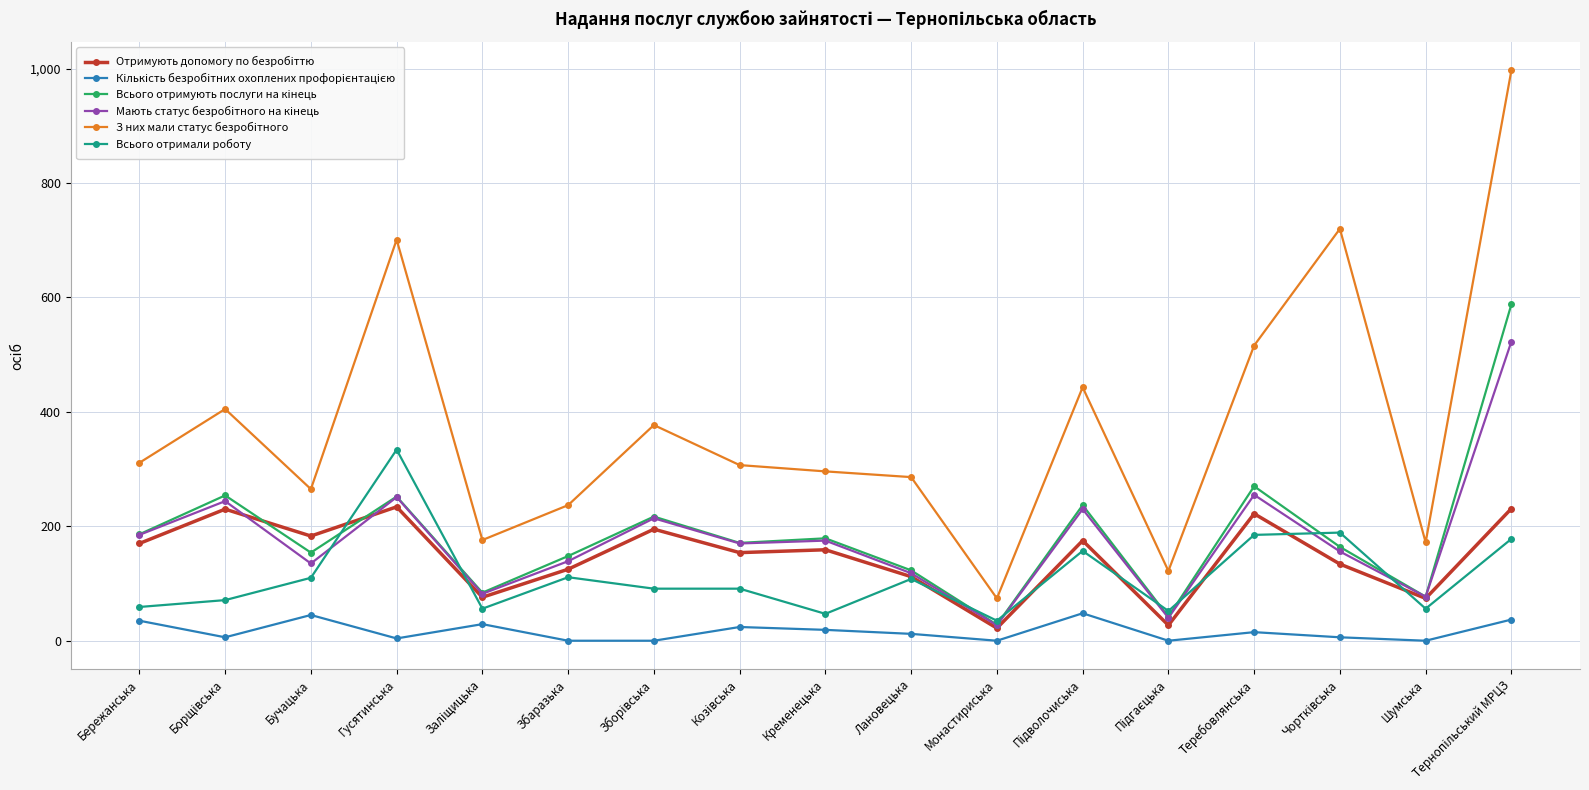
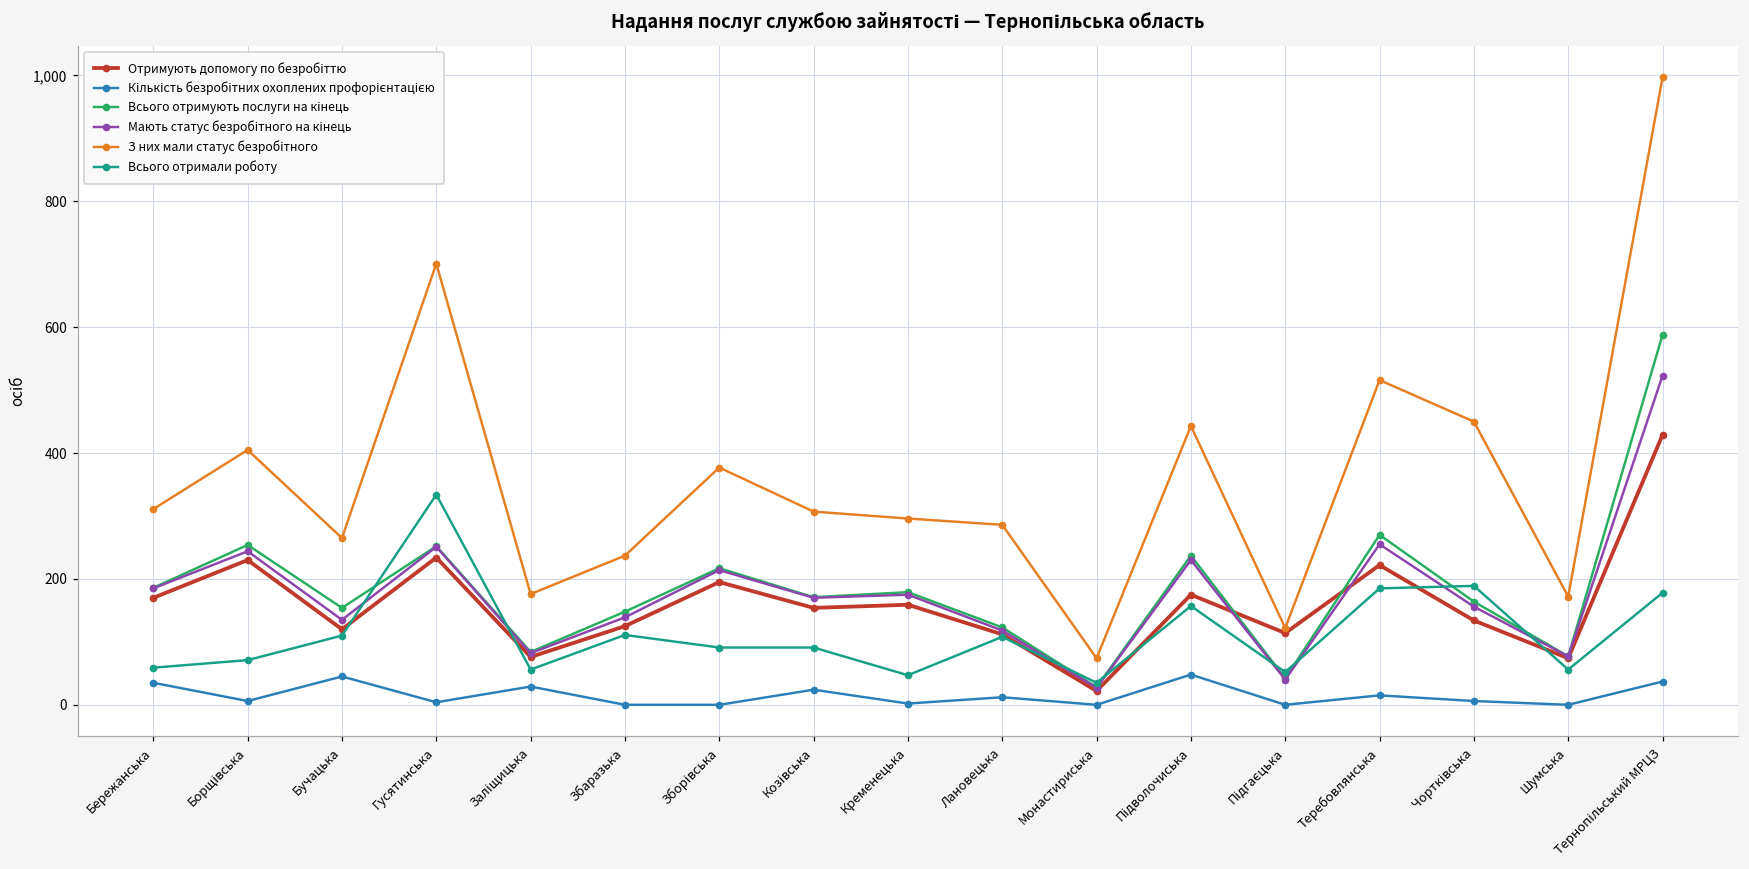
  {
    "Отримують допомогу по безробіттю": {
      "Бережанська": "170",
      "Борщівська": "230",
-     "Бучацька": "180",
+     "Бучацька": "120",
      "Гусятинська": "230",
      "Заліщицька": "80",
      "Збаразька": "130",
      "Зборівська": "200",
      "Козівська": "150",
      "Кременецька": "160",
      "Монастириська": "20",
      "Підволочиська": "180",
-     "Підгаєцька": "30",
+     "Підгаєцька": "110",
      "Теребовлянська": "220",
      "Чортківська": "130",
-     "Тернопільський МРЦЗ": "230"
+     "Тернопільський МРЦЗ": "430"
    },
    "Кількість безробітних охоплених профорієнтацією": {
      "Бережанська": "40",
      "Борщівська": "10",
      "Бучацька": "50",
      "Гусятинська": "0",
      "Заліщицька": "30",
      "Збаразька": "0",
      "Зборівська": "0",
      "Козівська": "20",
-     "Кременецька": "20",
+     "Кременецька": "0",
      "Лановецька": "10",
      "Монастириська": "0",
      "Підволочиська": "50",
      "Підгаєцька": "0",
      "Теребовлянська": "20",
      "Чортківська": "10",
      "Шумська": "0",
      "Тернопільський МРЦЗ": "40"
    },
    "Мають статус безробітного на кінець": {
      "Борщівська": "240",
      "Бучацька": "140",
      "Збаразька": "140",
      "Лановецька": "120",
      "Підволочиська": "230",
      "Теребовлянська": "260",
      "Чортківська": "160",
      "Тернопільський МРЦЗ": "520"
    },
    "З них мали статус безробітного": {
      "Бережанська": "310",
      "Борщівська": "410",
      "Бучацька": "270",
      "Гусятинська": "700",
      "Заліщицька": "180",
      "Збаразька": "240",
      "Зборівська": "380",
      "Козівська": "310",
      "Кременецька": "300",
      "Лановецька": "290",
      "Монастириська": "70",
      "Підволочиська": "440",
      "Підгаєцька": "120",
      "Теребовлянська": "520",
-     "Чортківська": "720",
+     "Чортківська": "450",
      "Шумська": "170",
      "Тернопільський МРЦЗ": "1,000"
    }
  }
